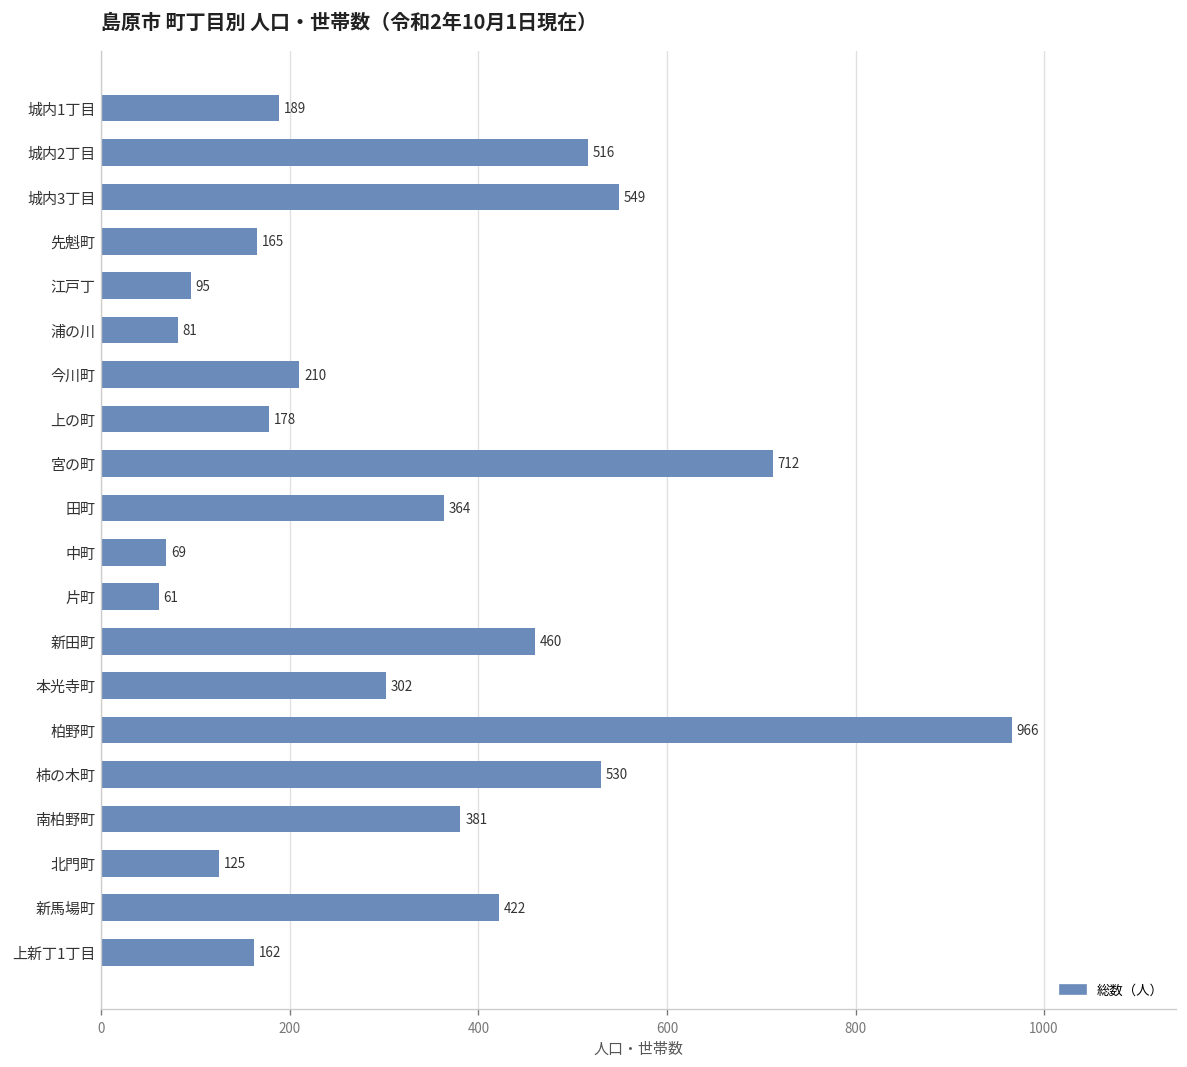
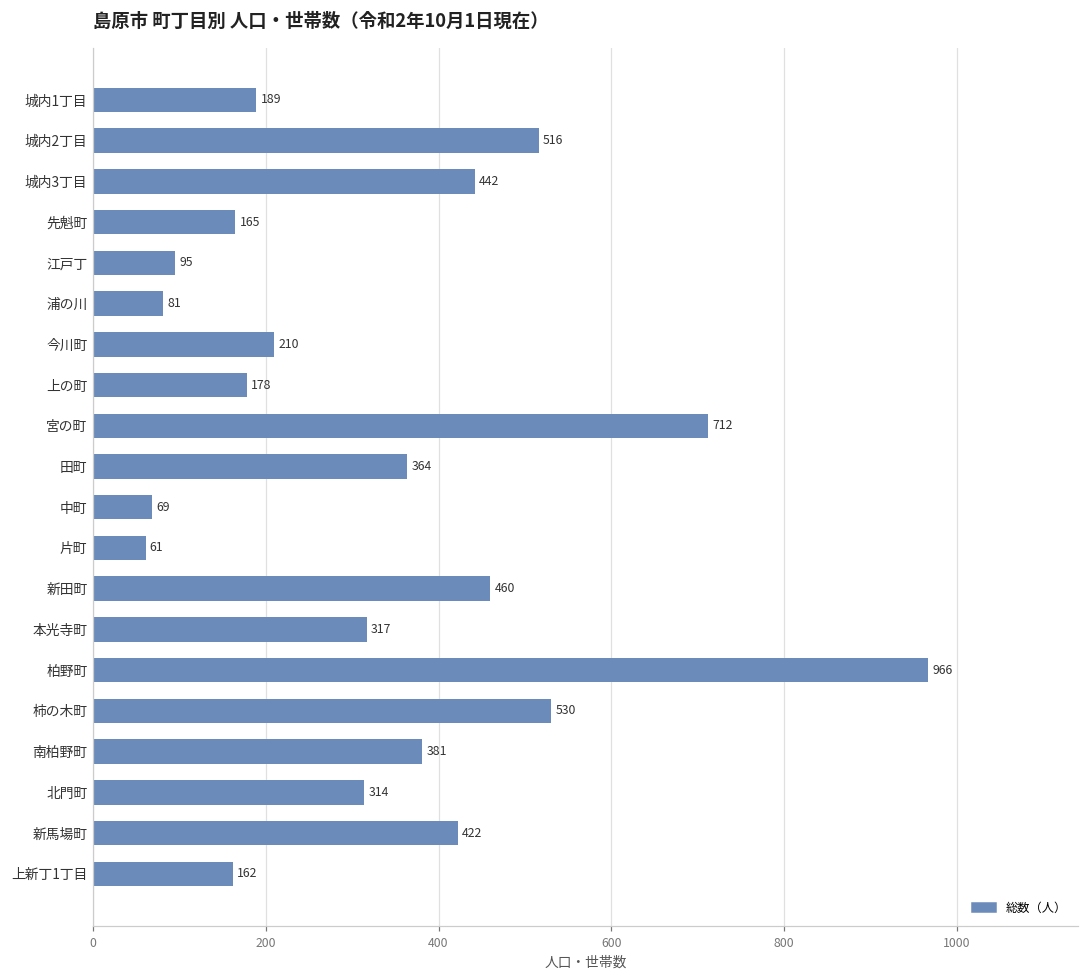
  {
    "城内1丁目": 189,
    "城内2丁目": 516,
-   "城内3丁目": 549,
+   "城内3丁目": 442,
    "先魁町": 165,
    "江戸丁": 95,
    "浦の川": 81,
    "今川町": 210,
    "上の町": 178,
    "宮の町": 712,
    "田町": 364,
    "中町": 69,
    "片町": 61,
    "新田町": 460,
-   "本光寺町": 302,
+   "本光寺町": 317,
    "柏野町": 966,
    "柿の木町": 530,
    "南柏野町": 381,
-   "北門町": 125,
+   "北門町": 314,
    "新馬場町": 422,
    "上新丁1丁目": 162
  }
